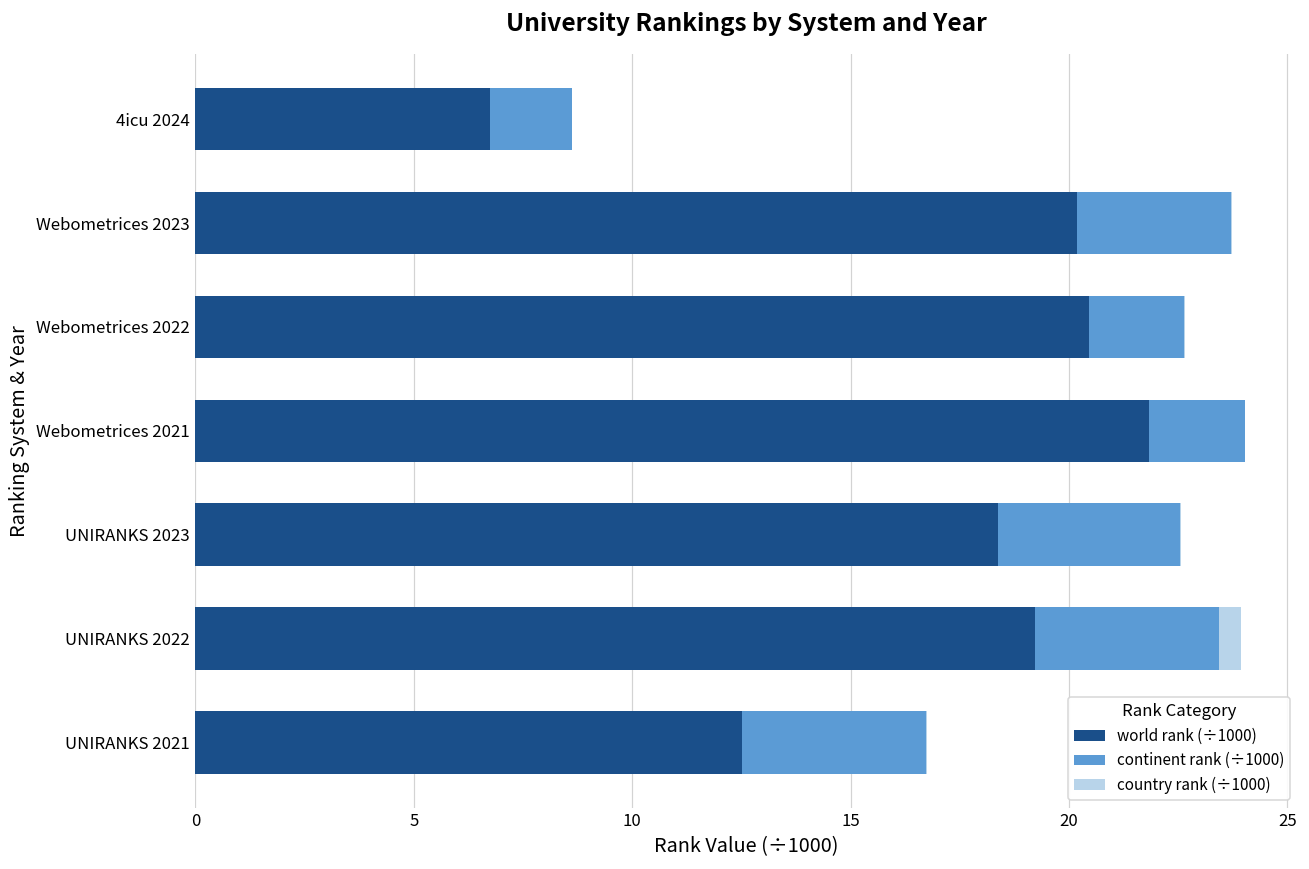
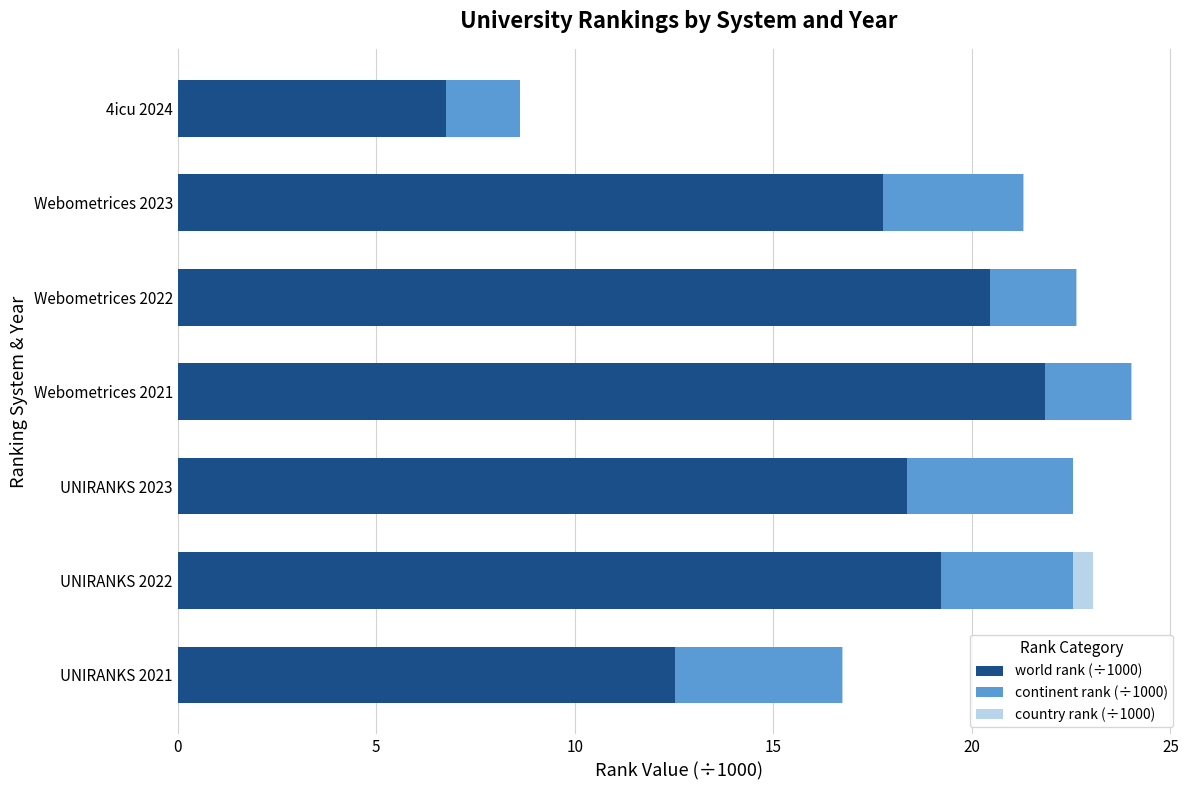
  {
    "world rank (÷1000)": {
      "4icu 2024": 6.7,
-     "Webometrices 2023": 20.2,
+     "Webometrices 2023": 17.8,
      "Webometrices 2022": 20.5,
      "Webometrices 2021": 21.8,
      "UNIRANKS 2023": 18.4,
      "UNIRANKS 2022": 19.2,
      "UNIRANKS 2021": 12.5
    },
    "continent rank (÷1000)": {
      "4icu 2024": 1.9,
      "Webometrices 2023": 3.5,
      "Webometrices 2022": 2.2,
      "Webometrices 2021": 2.2,
      "UNIRANKS 2023": 4.2,
-     "UNIRANKS 2022": 4.2,
+     "UNIRANKS 2022": 3.3,
      "UNIRANKS 2021": 4.2
    },
    "country rank (÷1000)": {
      "UNIRANKS 2022": 0.5
    }
  }
